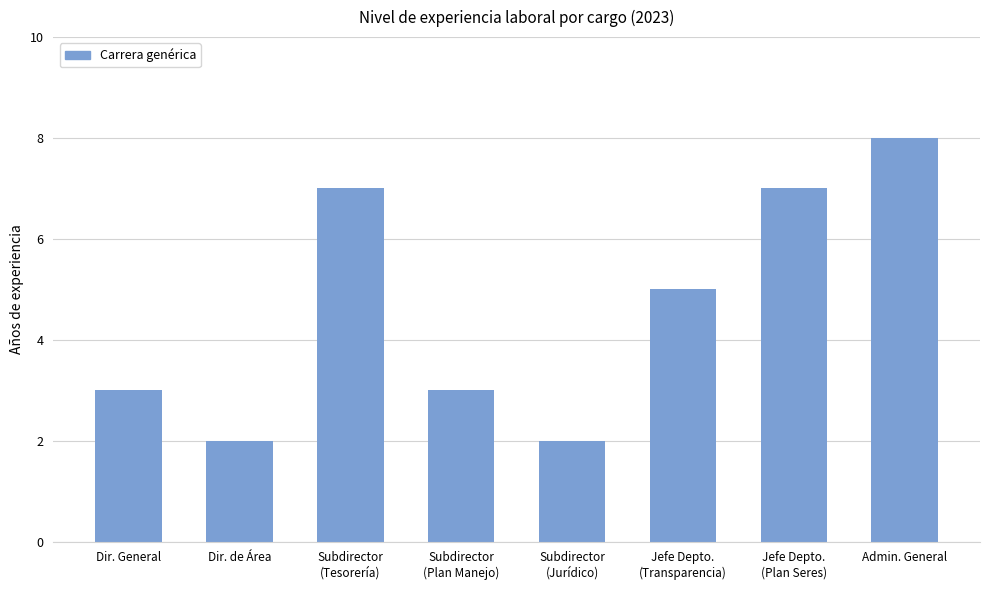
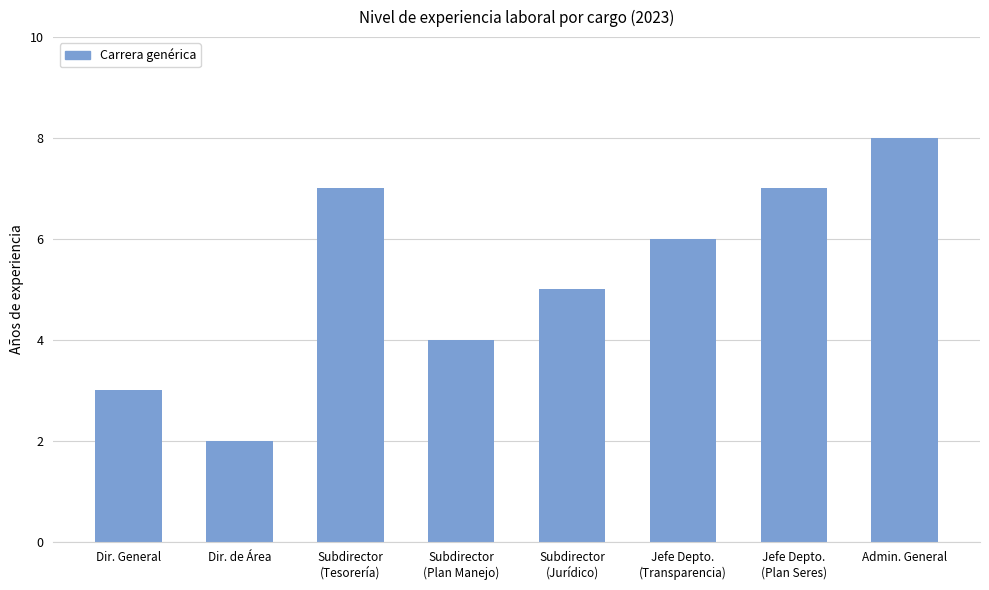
  {
    "Dir. General": 3,
    "Dir. de Área": 2,
    "Subdirector (Tesorería)": 7,
-   "Subdirector (Plan Manejo)": 3,
-   "Subdirector (Jurídico)": 2,
-   "Jefe Depto. (Transparencia)": 5,
+   "Subdirector (Plan Manejo)": 4,
+   "Subdirector (Jurídico)": 5,
+   "Jefe Depto. (Transparencia)": 6,
    "Jefe Depto. (Plan Seres)": 7,
    "Admin. General": 8
  }
